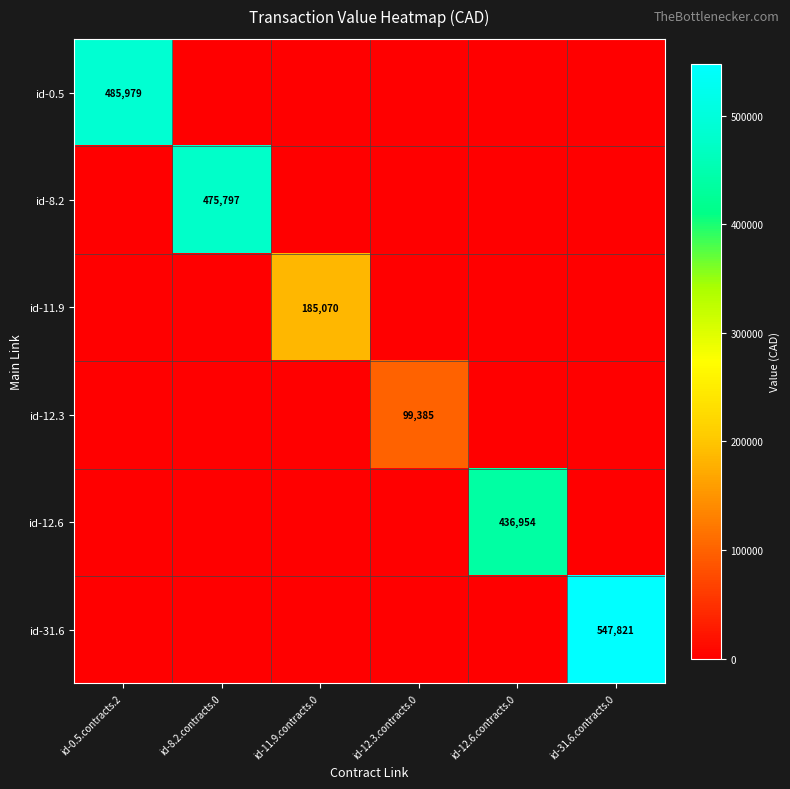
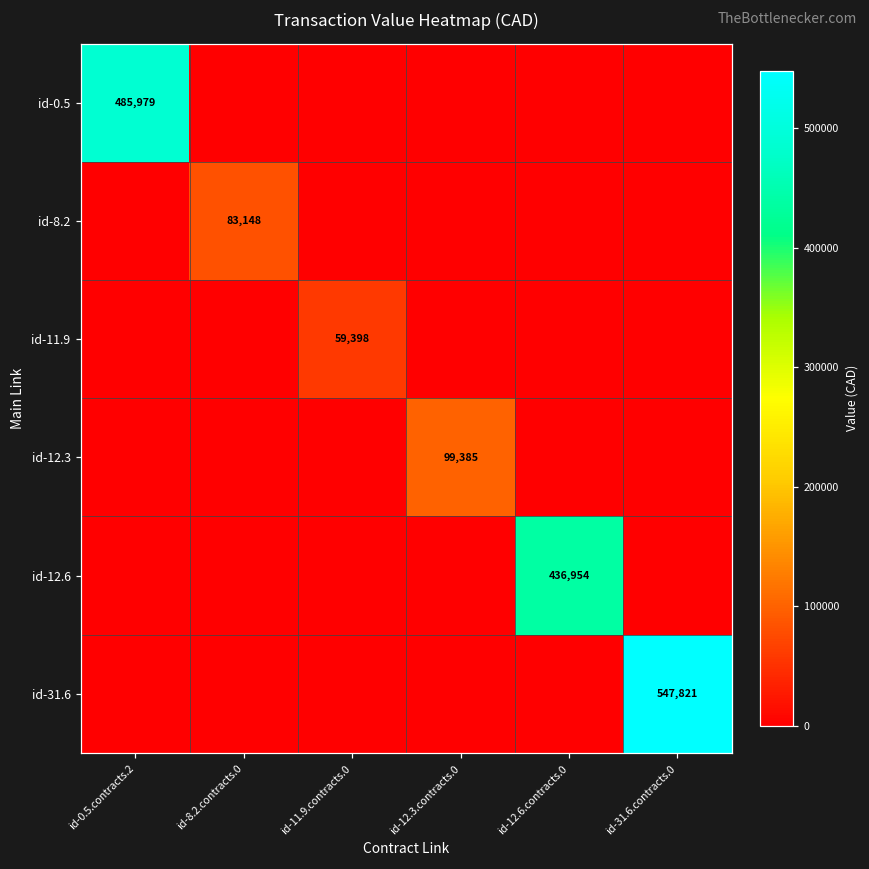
  {
    "id-0.5": {
      "id-0.5.contracts.2": "485,979"
    },
    "id-8.2": {
-     "id-8.2.contracts.0": "475,797"
+     "id-8.2.contracts.0": "83,148"
    },
    "id-11.9": {
-     "id-11.9.contracts.0": "185,070"
+     "id-11.9.contracts.0": "59,398"
    },
    "id-12.3": {
      "id-12.3.contracts.0": "99,385"
    },
    "id-12.6": {
      "id-12.6.contracts.0": "436,954"
    },
    "id-31.6": {
      "id-31.6.contracts.0": "547,821"
    }
  }
